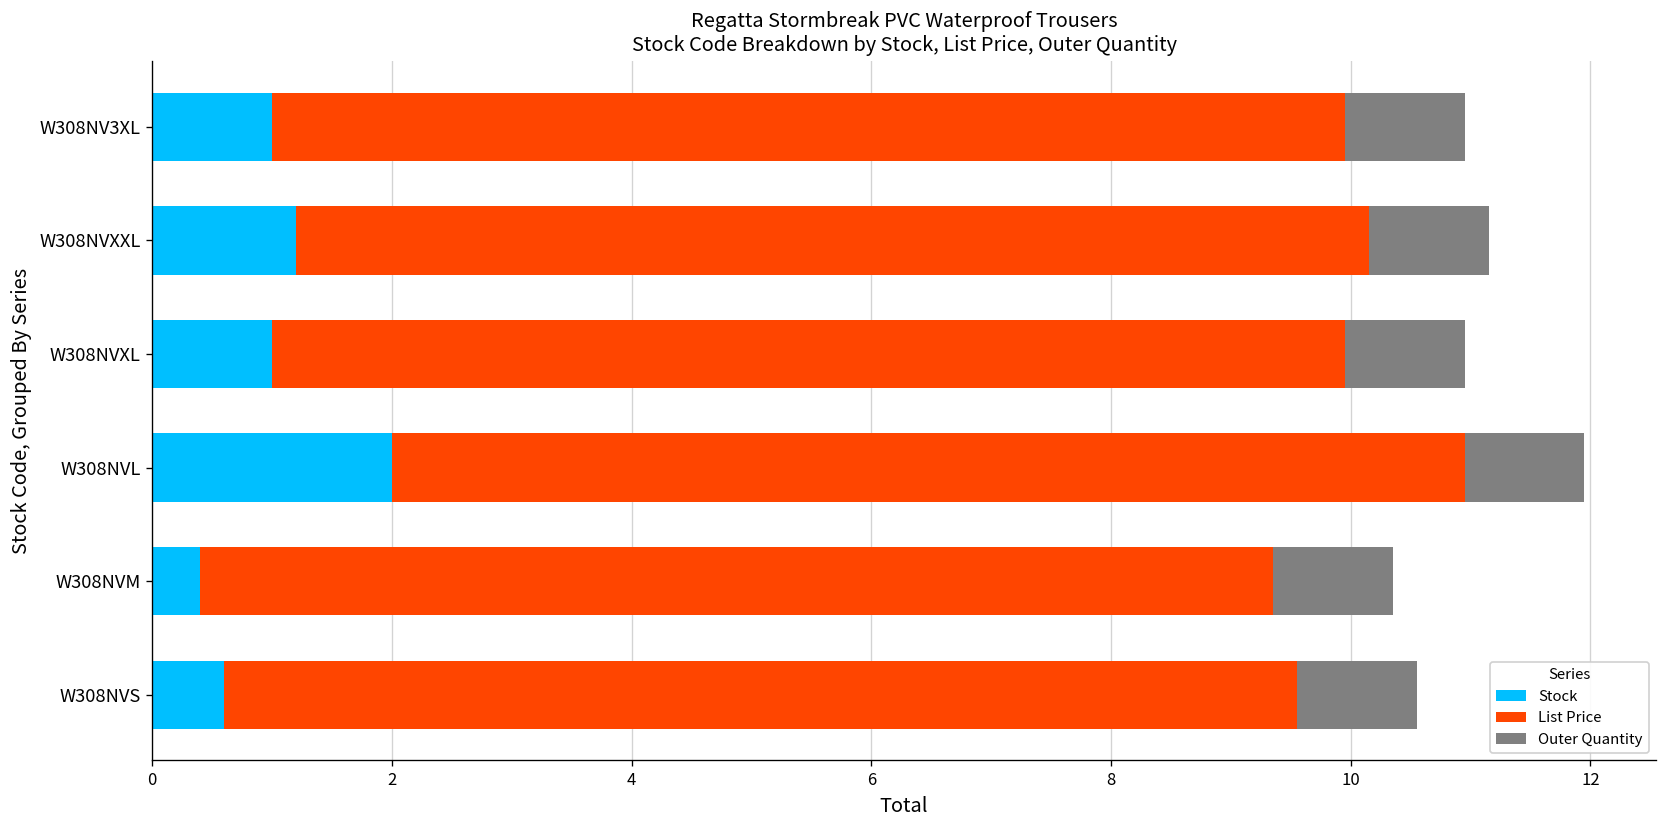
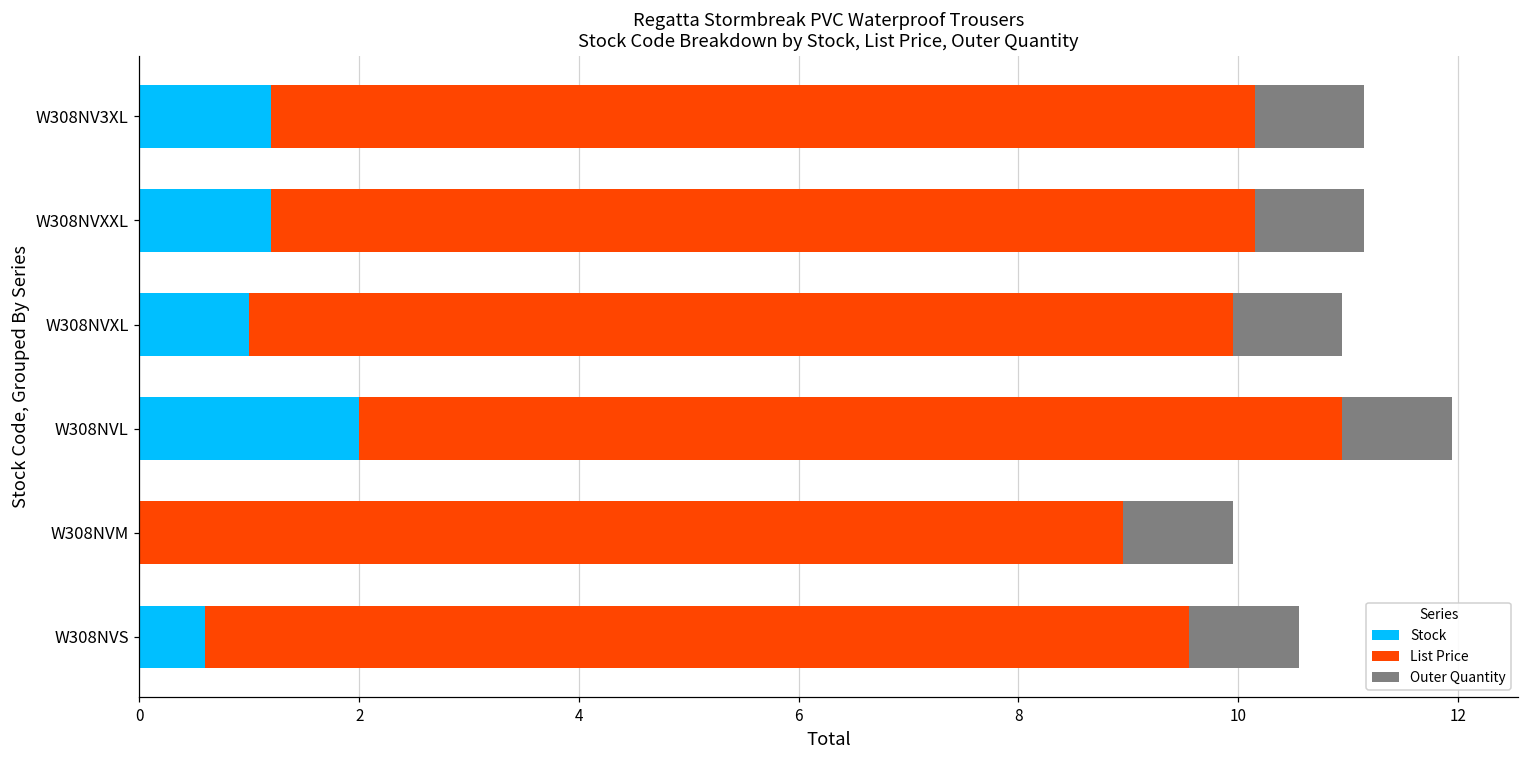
  {
    "Stock": {
-     "W308NV3XL": 1.0,
+     "W308NV3XL": 1.2,
      "W308NVXXL": 1.2,
      "W308NVXL": 1.0,
      "W308NVL": 2.0,
-     "W308NVM": 0.4,
+     "W308NVM": 0.0,
      "W308NVS": 0.6
    },
    "List Price": {
      "W308NV3XL": 9.0,
      "W308NVXXL": 9.0,
      "W308NVXL": 9.0,
      "W308NVL": 9.0,
      "W308NVM": 9.0,
      "W308NVS": 9.0
    },
    "Outer Quantity": {
      "W308NV3XL": 1.0,
      "W308NVXXL": 1.0,
      "W308NVXL": 1.0,
      "W308NVL": 1.0,
      "W308NVM": 1.0,
      "W308NVS": 1.0
    }
  }
